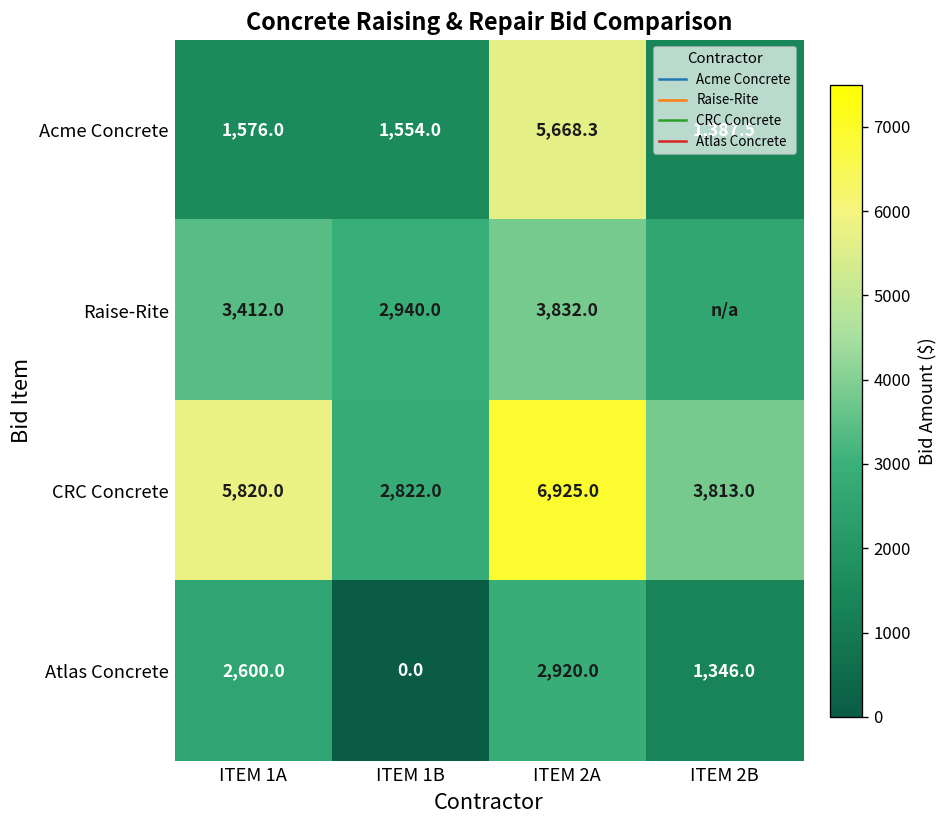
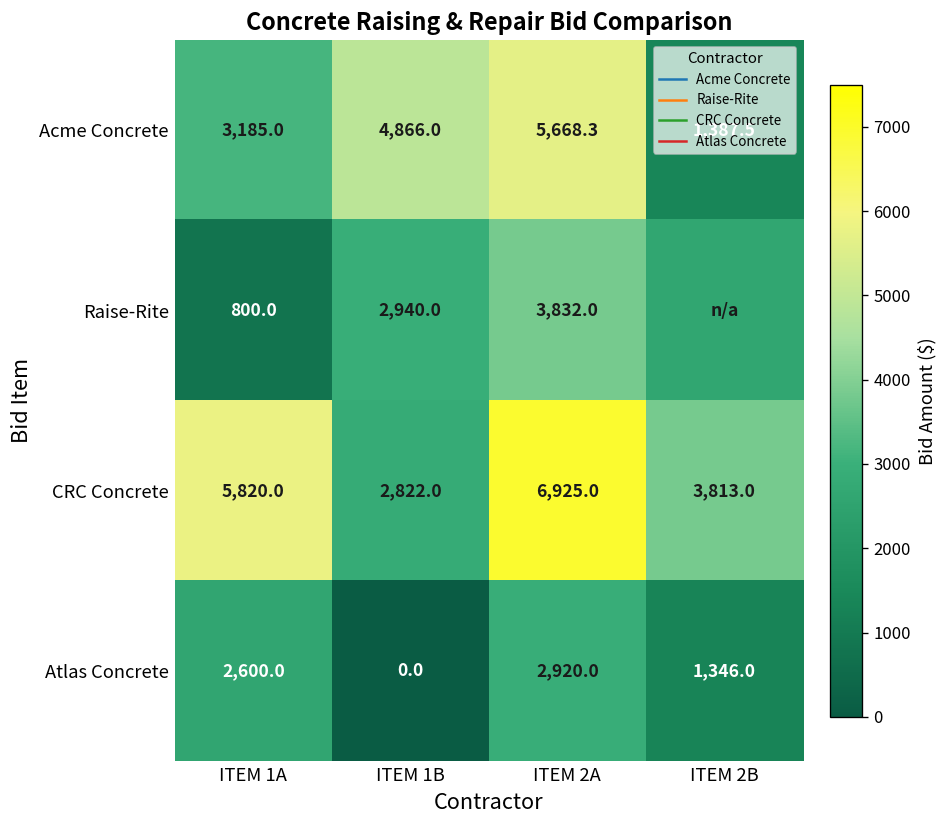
  {
    "Acme Concrete": {
-     "ITEM 1A": "1,576.0",
-     "ITEM 1B": "1,554.0",
+     "ITEM 1A": "3,185.0",
+     "ITEM 1B": "4,866.0",
      "ITEM 2A": "5,668.3"
    },
    "Raise-Rite": {
-     "ITEM 1A": "3,412.0",
+     "ITEM 1A": "800.0",
      "ITEM 1B": "2,940.0",
      "ITEM 2A": "3,832.0"
    },
    "CRC Concrete": {
      "ITEM 1A": "5,820.0",
      "ITEM 1B": "2,822.0",
      "ITEM 2A": "6,925.0",
      "ITEM 2B": "3,813.0"
    },
    "Atlas Concrete": {
      "ITEM 1A": "2,600.0",
      "ITEM 1B": "0.0",
      "ITEM 2A": "2,920.0",
      "ITEM 2B": "1,346.0"
    }
  }
